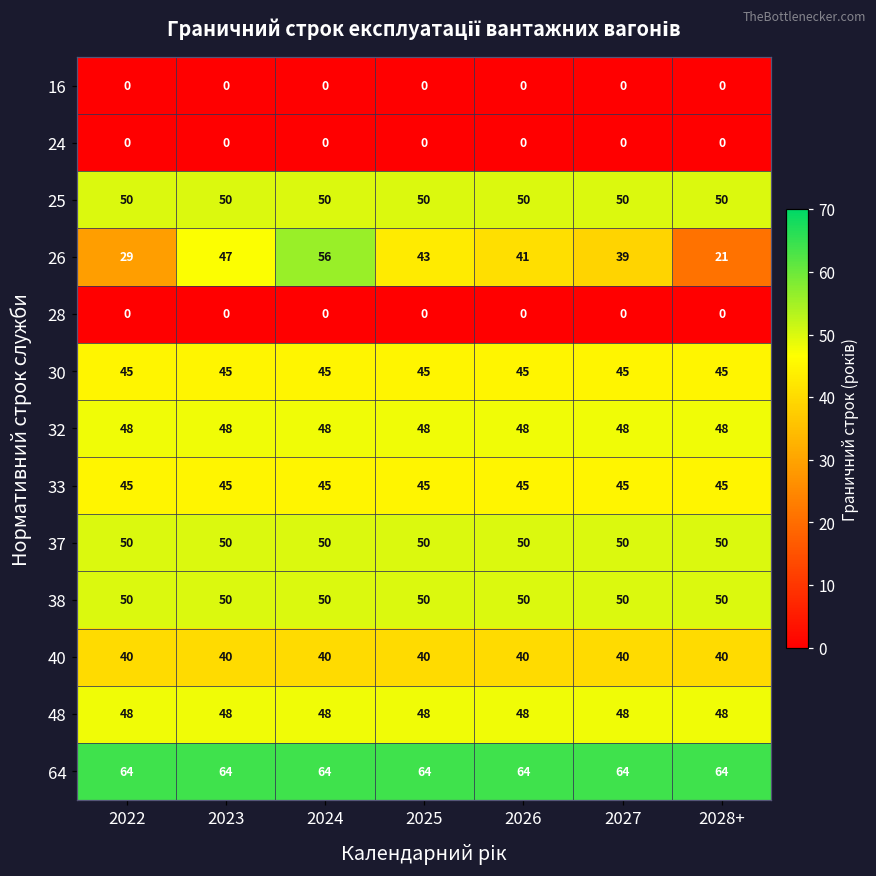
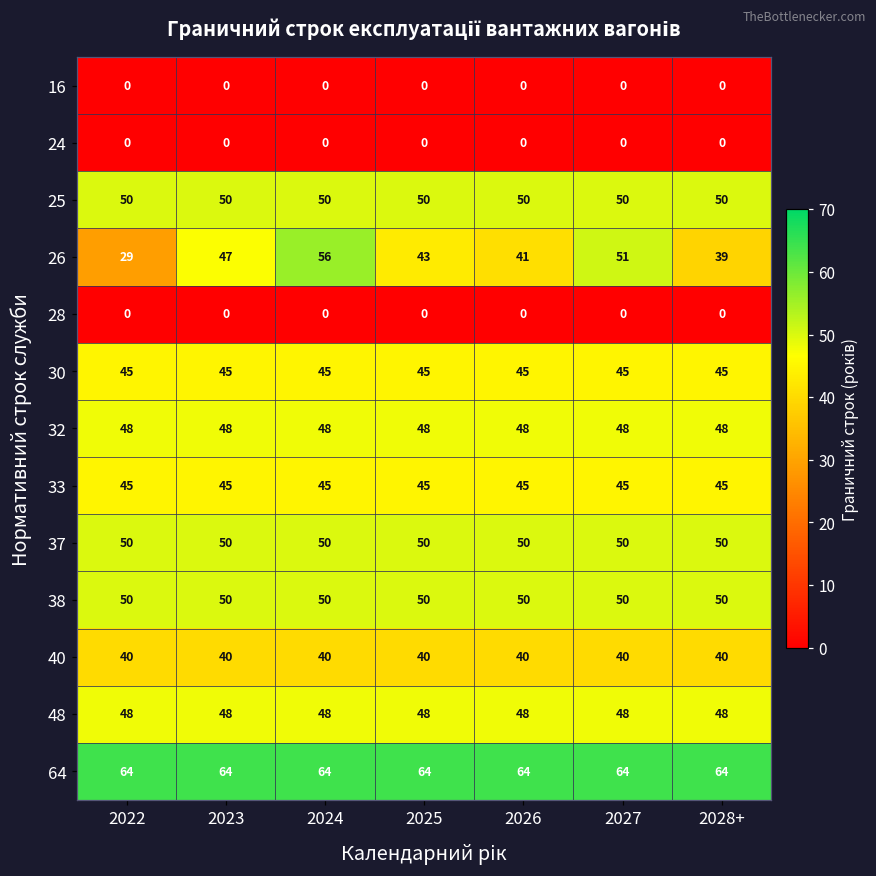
  {
    "16": {
      "2022": 0,
      "2023": 0,
      "2024": 0,
      "2025": 0,
      "2026": 0,
      "2027": 0,
      "2028+": 0
    },
    "24": {
      "2022": 0,
      "2023": 0,
      "2024": 0,
      "2025": 0,
      "2026": 0,
      "2027": 0,
      "2028+": 0
    },
    "25": {
      "2022": 50,
      "2023": 50,
      "2024": 50,
      "2025": 50,
      "2026": 50,
      "2027": 50,
      "2028+": 50
    },
    "26": {
      "2022": 29,
      "2023": 47,
      "2024": 56,
      "2025": 43,
      "2026": 41,
-     "2027": 39,
-     "2028+": 21
+     "2027": 51,
+     "2028+": 39
    },
    "28": {
      "2022": 0,
      "2023": 0,
      "2024": 0,
      "2025": 0,
      "2026": 0,
      "2027": 0,
      "2028+": 0
    },
    "30": {
      "2022": 45,
      "2023": 45,
      "2024": 45,
      "2025": 45,
      "2026": 45,
      "2027": 45,
      "2028+": 45
    },
    "32": {
      "2022": 48,
      "2023": 48,
      "2024": 48,
      "2025": 48,
      "2026": 48,
      "2027": 48,
      "2028+": 48
    },
    "33": {
      "2022": 45,
      "2023": 45,
      "2024": 45,
      "2025": 45,
      "2026": 45,
      "2027": 45,
      "2028+": 45
    },
    "37": {
      "2022": 50,
      "2023": 50,
      "2024": 50,
      "2025": 50,
      "2026": 50,
      "2027": 50,
      "2028+": 50
    },
    "38": {
      "2022": 50,
      "2023": 50,
      "2024": 50,
      "2025": 50,
      "2026": 50,
      "2027": 50,
      "2028+": 50
    },
    "40": {
      "2022": 40,
      "2023": 40,
      "2024": 40,
      "2025": 40,
      "2026": 40,
      "2027": 40,
      "2028+": 40
    },
    "48": {
      "2022": 48,
      "2023": 48,
      "2024": 48,
      "2025": 48,
      "2026": 48,
      "2027": 48,
      "2028+": 48
    },
    "64": {
      "2022": 64,
      "2023": 64,
      "2024": 64,
      "2025": 64,
      "2026": 64,
      "2027": 64,
      "2028+": 64
    }
  }
